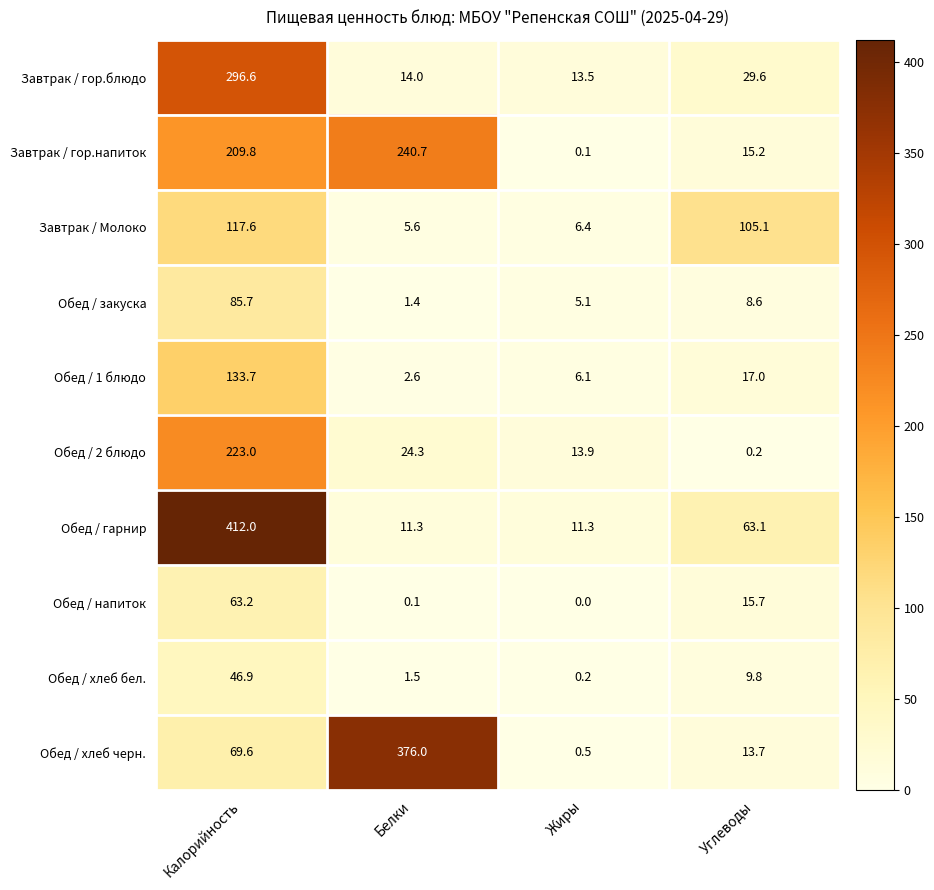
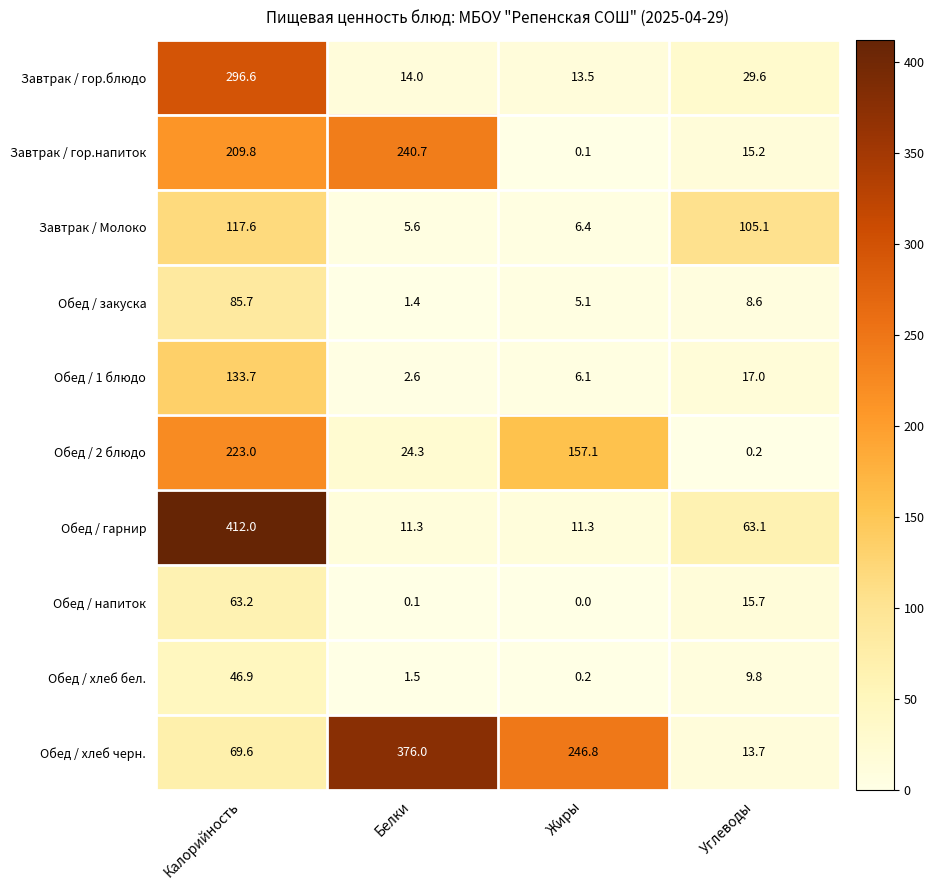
  {
    "Завтрак / гор.блюдо": {
      "Калорийность": 296.6,
      "Белки": 14.0,
      "Жиры": 13.5,
      "Углеводы": 29.6
    },
    "Завтрак / гор.напиток": {
      "Калорийность": 209.8,
      "Белки": 240.7,
      "Жиры": 0.1,
      "Углеводы": 15.2
    },
    "Завтрак / Молоко": {
      "Калорийность": 117.6,
      "Белки": 5.6,
      "Жиры": 6.4,
      "Углеводы": 105.1
    },
    "Обед / закуска": {
      "Калорийность": 85.7,
      "Белки": 1.4,
      "Жиры": 5.1,
      "Углеводы": 8.6
    },
    "Обед / 1 блюдо": {
      "Калорийность": 133.7,
      "Белки": 2.6,
      "Жиры": 6.1,
      "Углеводы": 17.0
    },
    "Обед / 2 блюдо": {
      "Калорийность": 223.0,
      "Белки": 24.3,
-     "Жиры": 13.9,
+     "Жиры": 157.1,
      "Углеводы": 0.2
    },
    "Обед / гарнир": {
      "Калорийность": 412.0,
      "Белки": 11.3,
      "Жиры": 11.3,
      "Углеводы": 63.1
    },
    "Обед / напиток": {
      "Калорийность": 63.2,
      "Белки": 0.1,
      "Жиры": 0.0,
      "Углеводы": 15.7
    },
    "Обед / хлеб бел.": {
      "Калорийность": 46.9,
      "Белки": 1.5,
      "Жиры": 0.2,
      "Углеводы": 9.8
    },
    "Обед / хлеб черн.": {
      "Калорийность": 69.6,
      "Белки": 376.0,
-     "Жиры": 0.5,
+     "Жиры": 246.8,
      "Углеводы": 13.7
    }
  }
